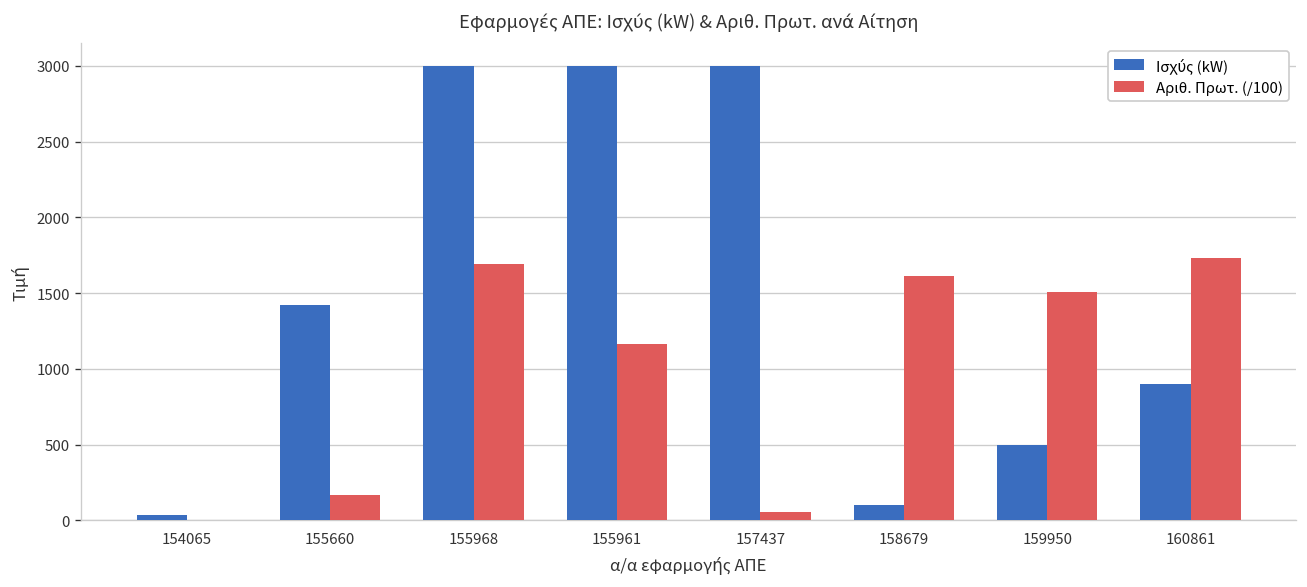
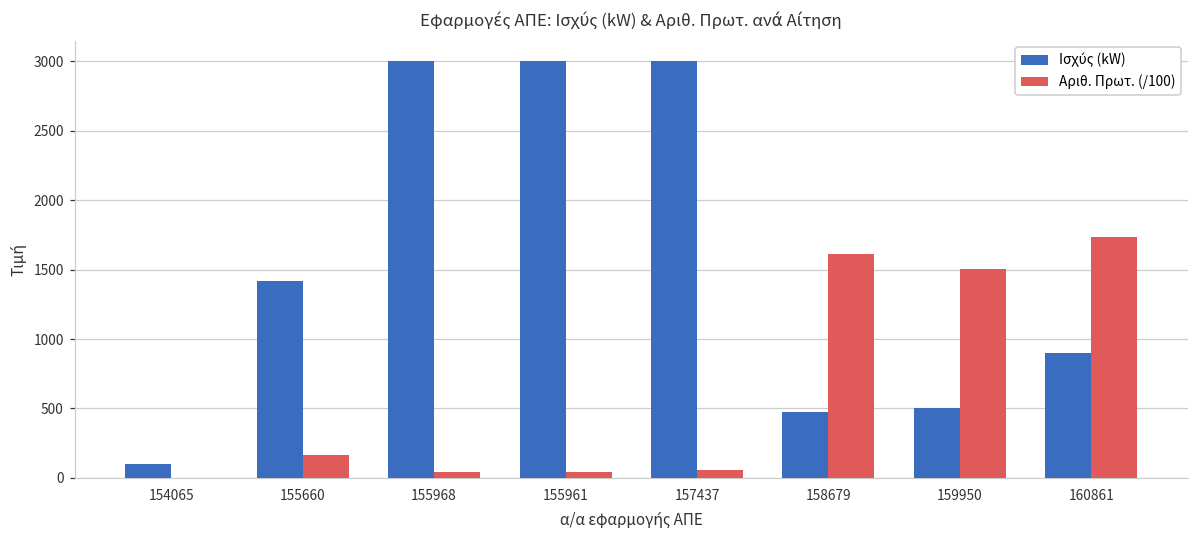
  {
    "Ισχύς (kW)": {
-     "154065": 40,
+     "154065": 100,
      "155660": 1420,
      "155968": 3000,
      "155961": 3000,
      "157437": 3000,
-     "158679": 100,
+     "158679": 470,
      "159950": 500,
      "160861": 900
    },
    "Αριθ. Πρωτ. (/100)": {
      "155660": 170,
-     "155968": 1690,
-     "155961": 1170,
+     "155968": 40,
+     "155961": 40,
      "157437": 60,
      "158679": 1610,
      "159950": 1510,
      "160861": 1730
    }
  }
